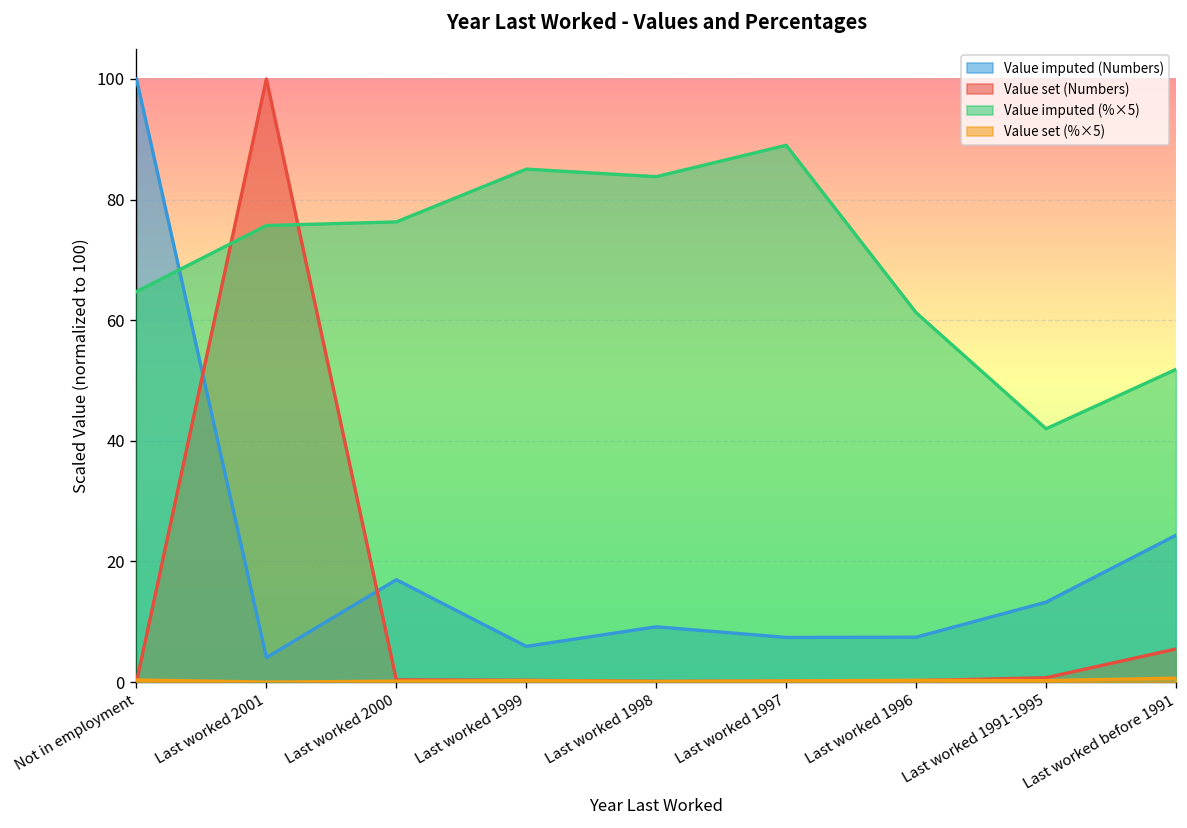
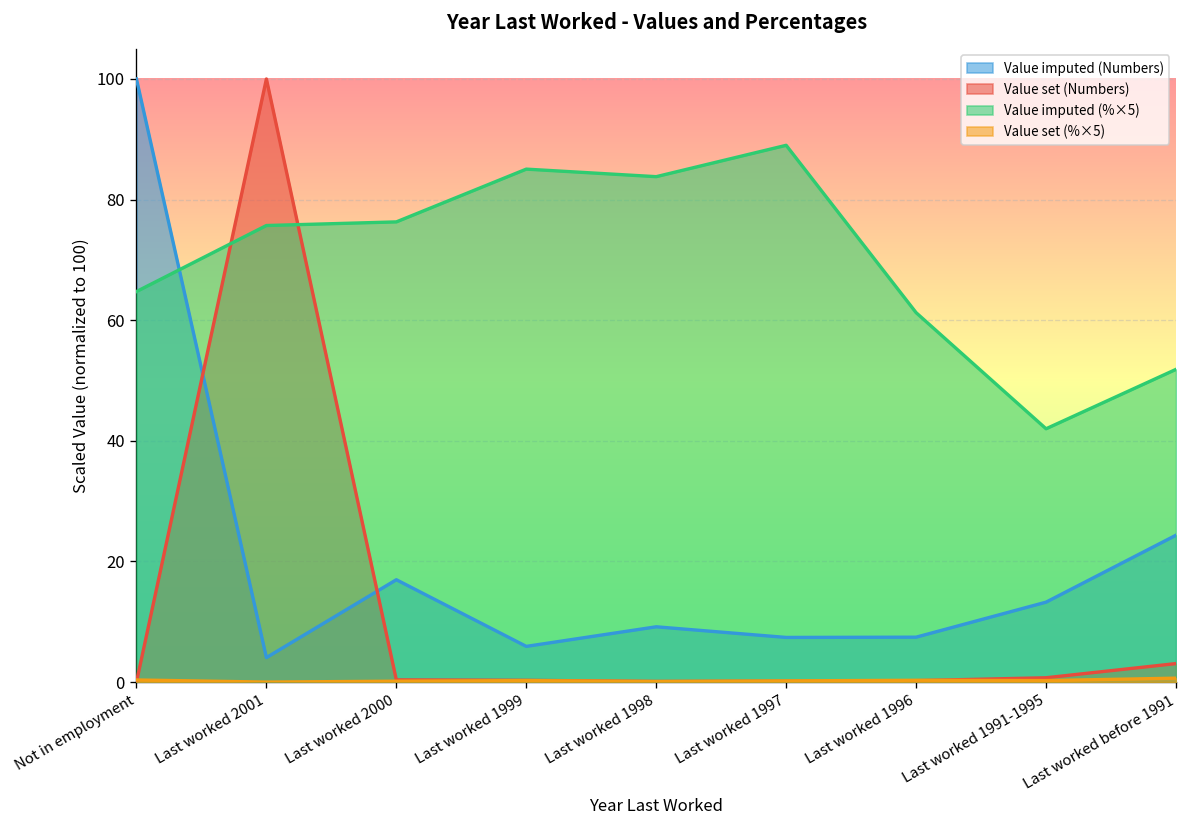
  {
    "Value imputed (Numbers)": {
      "Not in employment": 100,
      "Last worked 2001": 4,
      "Last worked 2000": 17,
      "Last worked 1999": 6,
      "Last worked 1998": 9,
      "Last worked 1997": 7,
      "Last worked 1996": 7,
      "Last worked 1991-1995": 13,
      "Last worked before 1991": 24
    },
    "Value set (Numbers)": {
      "Last worked 2001": 100,
-     "Last worked before 1991": 5
+     "Last worked before 1991": 3
    },
    "Value imputed (%×5)": {
      "Not in employment": 65,
      "Last worked 2001": 76,
      "Last worked 2000": 76,
      "Last worked 1999": 85,
      "Last worked 1998": 84,
      "Last worked 1997": 89,
      "Last worked 1996": 61,
      "Last worked 1991-1995": 42,
      "Last worked before 1991": 52
    },
    "Value set (%×5)": {
      "Last worked 2001": 0,
      "Last worked before 1991": 1
    }
  }
